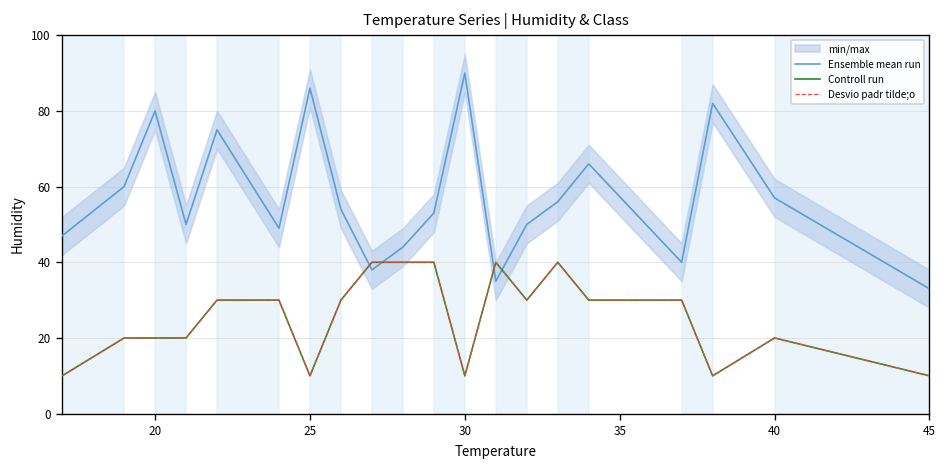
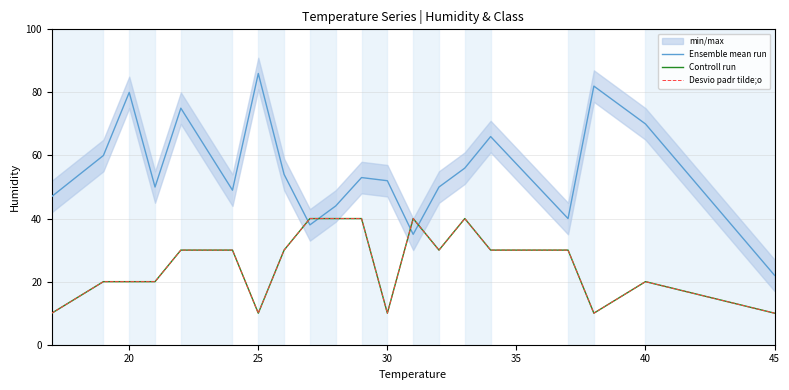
  {
    "Ensemble mean run": {
      "20": 80,
      "25": 86,
-     "30": 90,
-     "40": 57,
-     "45": 33
+     "30": 52,
+     "40": 70,
+     "45": 22
    },
    "Desvio padr tilde;o": {
      "20": 20,
      "25": 10,
      "30": 10,
      "40": 20,
      "45": 10
    }
  }
